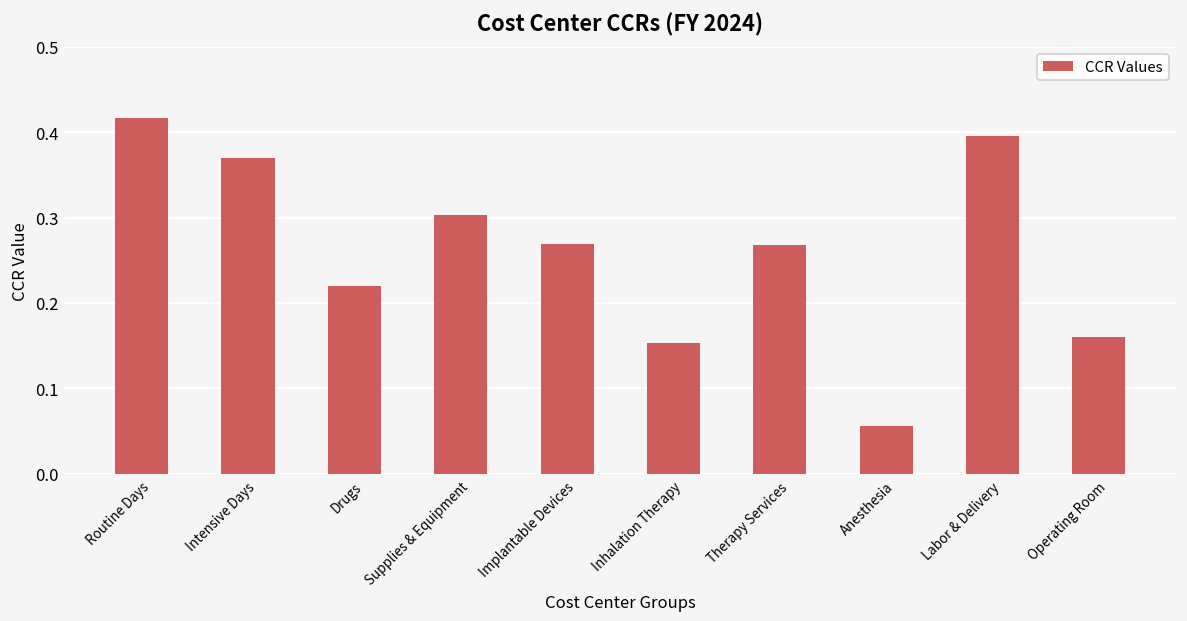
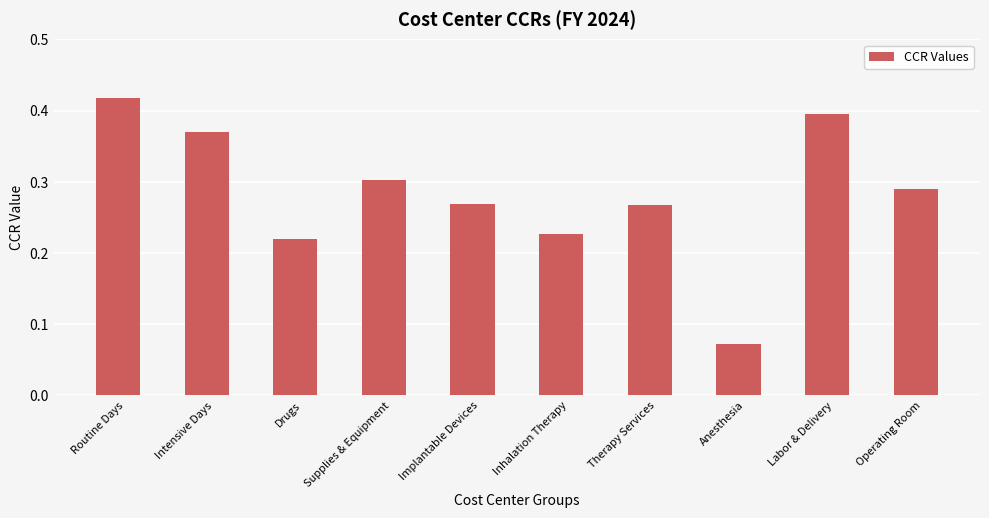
  {
    "Routine Days": 0.42,
    "Intensive Days": 0.37,
    "Drugs": 0.22,
    "Supplies & Equipment": 0.30,
    "Implantable Devices": 0.27,
-   "Inhalation Therapy": 0.15,
+   "Inhalation Therapy": 0.23,
    "Therapy Services": 0.27,
-   "Anesthesia": 0.06,
+   "Anesthesia": 0.07,
    "Labor & Delivery": 0.40,
-   "Operating Room": 0.16
+   "Operating Room": 0.29
  }
